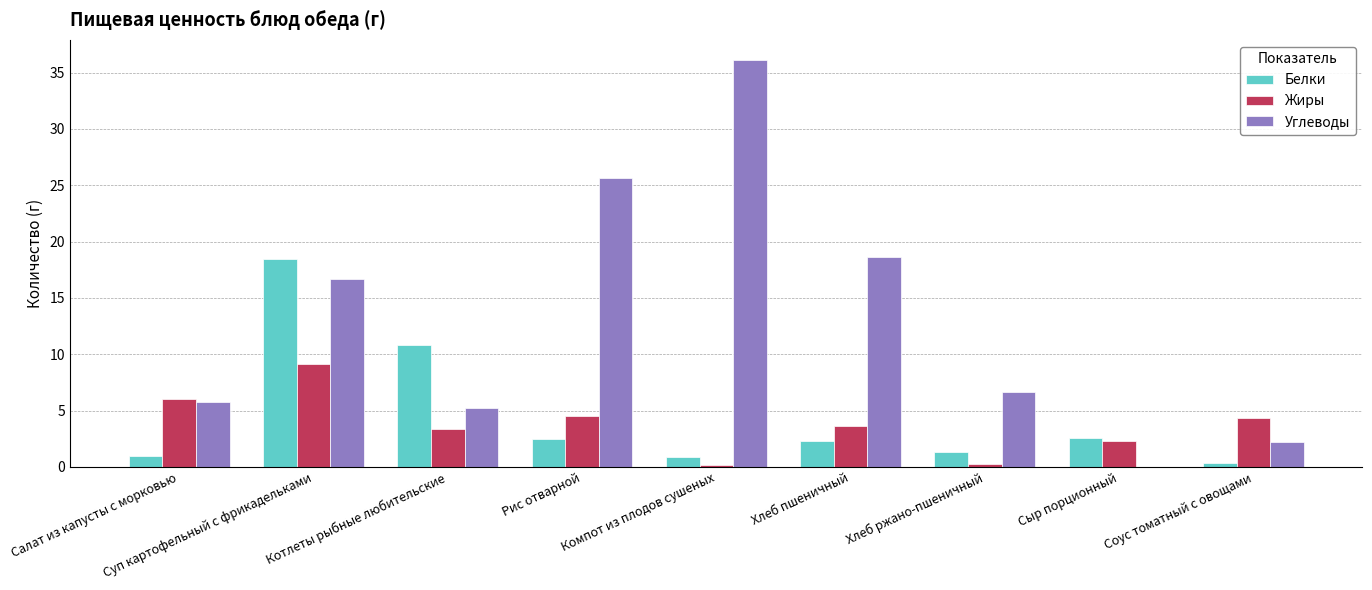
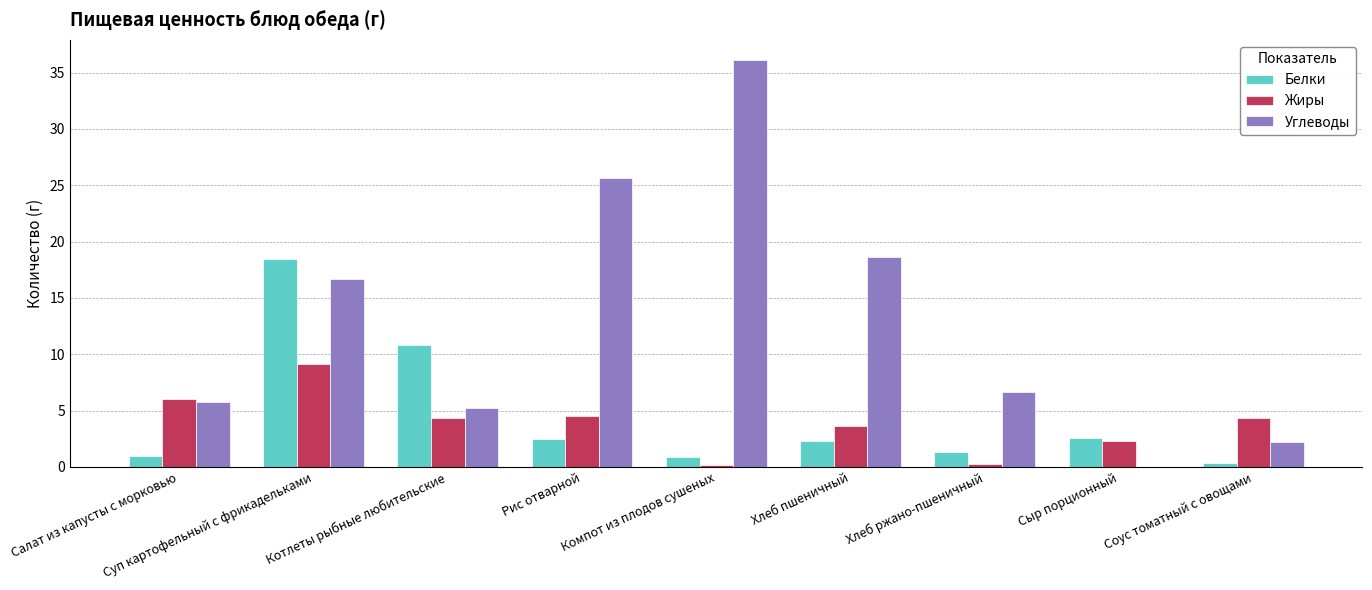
  {
    "Белки": {
      "Салат из капусты с морковью": 1.0,
      "Суп картофельный с фрикадельками": 18.5,
      "Котлеты рыбные любительские": 10.8,
      "Рис отварной": 2.5,
      "Компот из плодов сушеных": 0.9,
      "Хлеб пшеничный": 2.3,
      "Хлеб ржано-пшеничный": 1.3,
      "Сыр порционный": 2.6,
      "Соус томатный с овощами": 0.4
    },
    "Жиры": {
      "Салат из капусты с морковью": 6.1,
      "Суп картофельный с фрикадельками": 9.1,
-     "Котлеты рыбные любительские": 3.4,
+     "Котлеты рыбные любительские": 4.3,
      "Рис отварной": 4.5,
      "Хлеб пшеничный": 3.6,
      "Хлеб ржано-пшеничный": 0.2,
      "Сыр порционный": 2.3,
      "Соус томатный с овощами": 4.3
    },
    "Углеводы": {
      "Салат из капусты с морковью": 5.8,
      "Суп картофельный с фрикадельками": 16.7,
      "Котлеты рыбные любительские": 5.3,
      "Рис отварной": 25.7,
      "Компот из плодов сушеных": 36.1,
      "Хлеб пшеничный": 18.7,
      "Хлеб ржано-пшеничный": 6.7,
      "Сыр порционный": 0.0,
      "Соус томатный с овощами": 2.2
    }
  }
